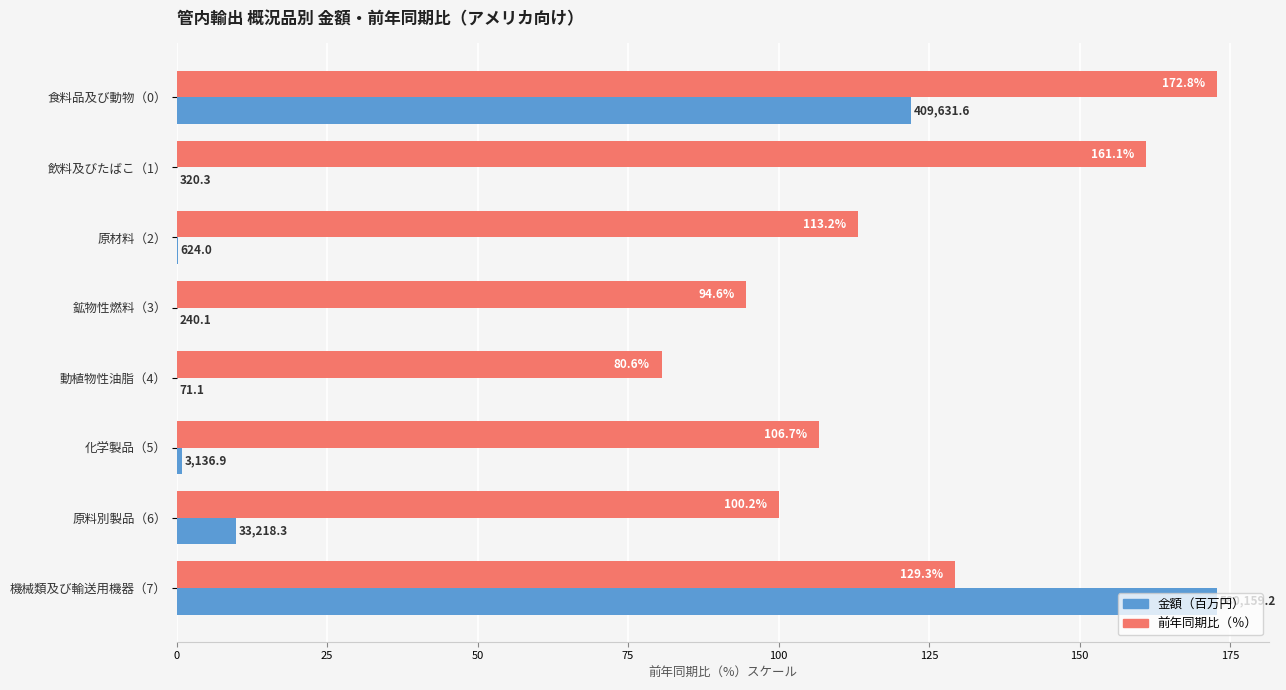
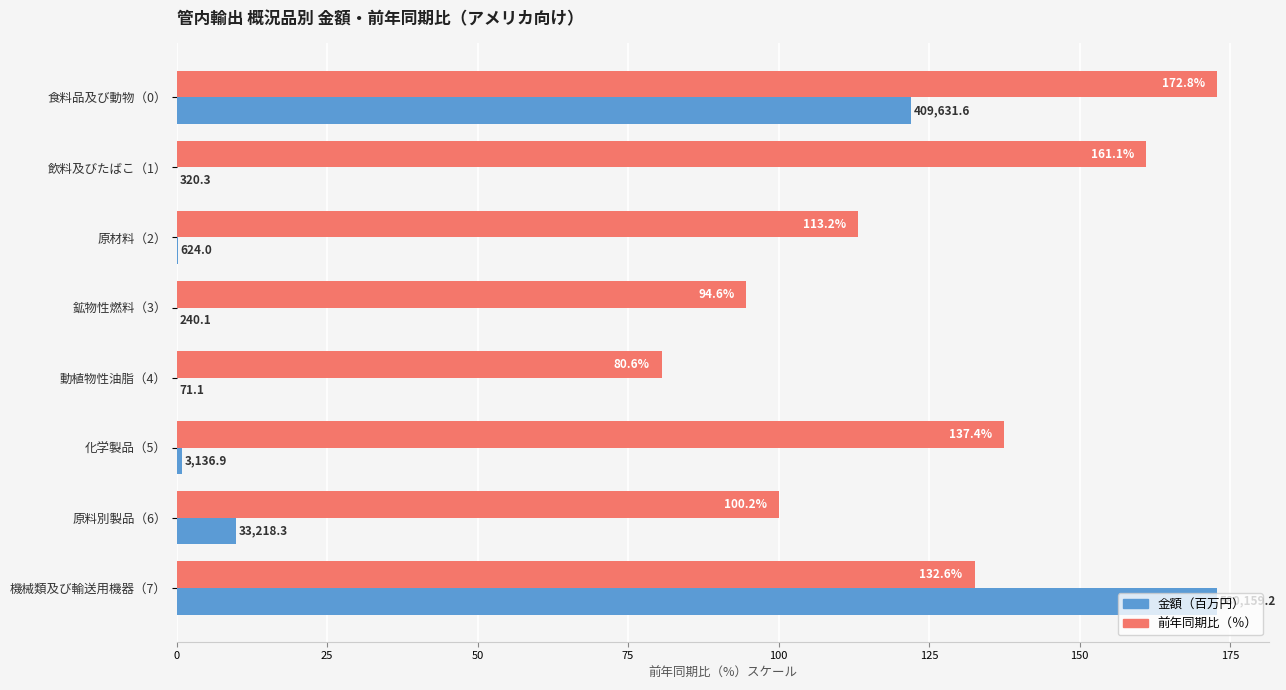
  {
    "前年同期比（％）": {
      "食料品及び動物（0）": "172.8%",
      "飲料及びたばこ（1）": "161.1%",
      "原材料（2）": "113.2%",
      "鉱物性燃料（3）": "94.6%",
      "動植物性油脂（4）": "80.6%",
-     "化学製品（5）": "106.7%",
+     "化学製品（5）": "137.4%",
      "原料別製品（6）": "100.2%",
-     "機械類及び輸送用機器（7）": "129.3%"
+     "機械類及び輸送用機器（7）": "132.6%"
    }
  }
